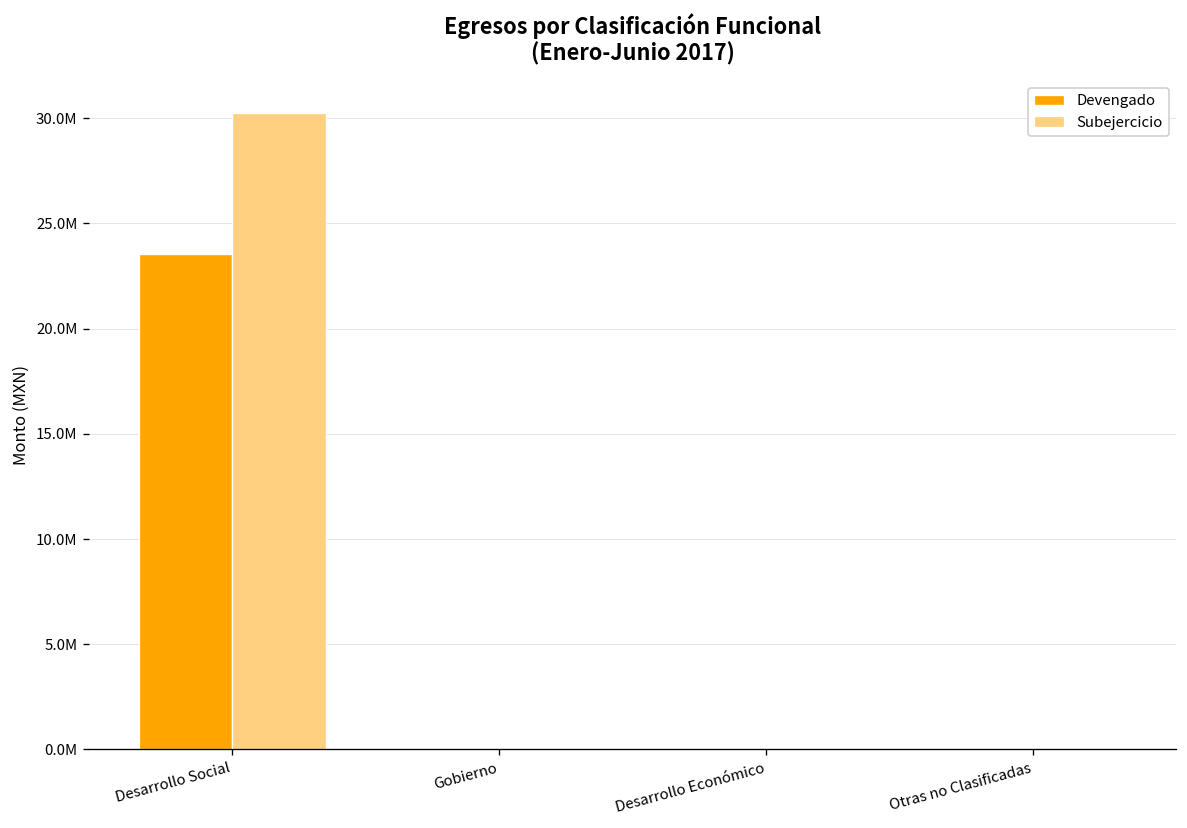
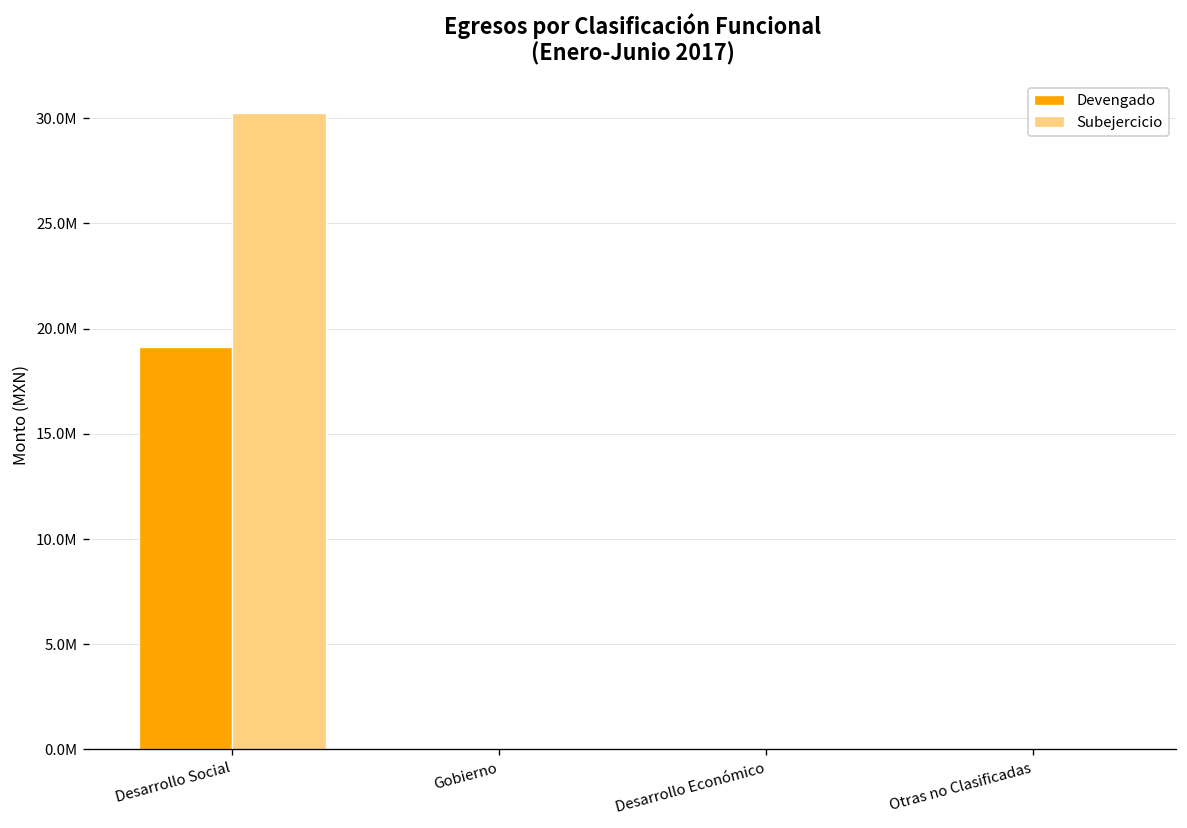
  {
    "Devengado": {
-     "Desarrollo Social": 23600000,
+     "Desarrollo Social": 19100000,
      "Gobierno": 0,
      "Desarrollo Económico": 0,
      "Otras no Clasificadas": 0
    },
    "Subejercicio": {
      "Desarrollo Social": 30300000,
      "Gobierno": 0,
      "Desarrollo Económico": 0,
      "Otras no Clasificadas": 0
    }
  }
